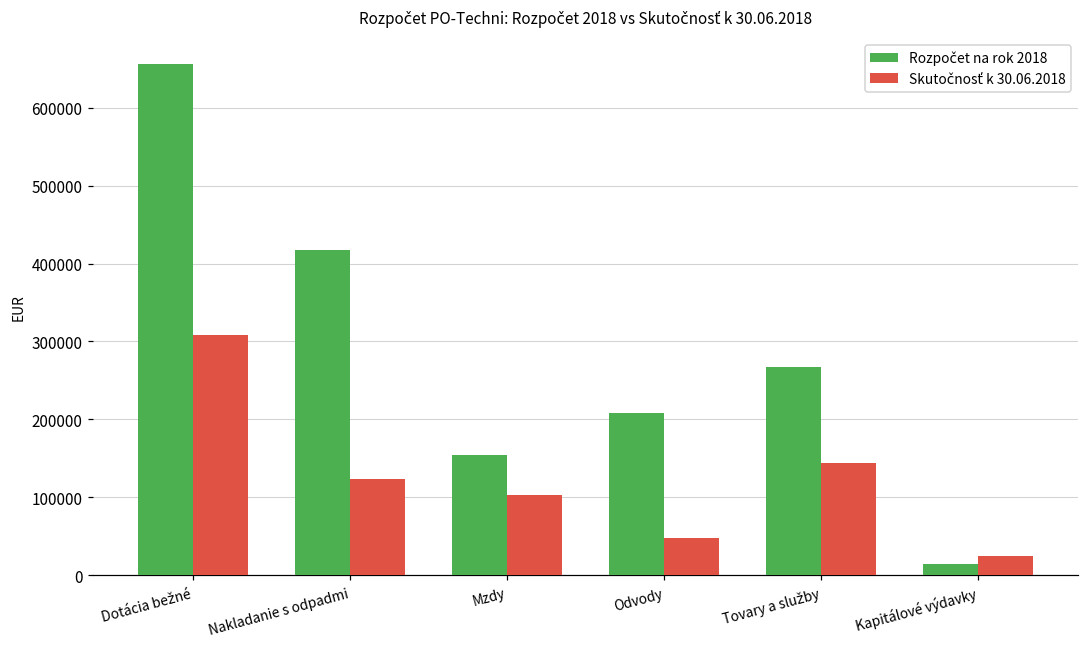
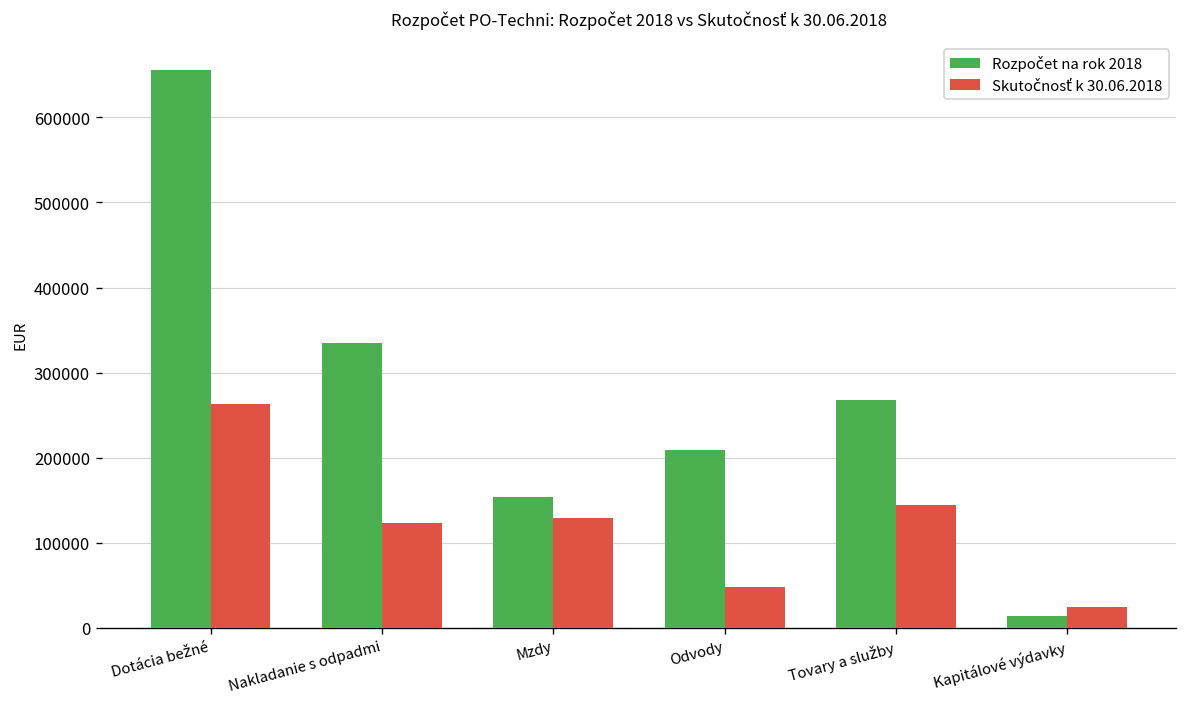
  {
    "Rozpočet na rok 2018": {
      "Dotácia bežné": 660000,
-     "Nakladanie s odpadmi": 420000,
+     "Nakladanie s odpadmi": 340000,
      "Mzdy": 150000,
      "Odvody": 210000,
      "Tovary a služby": 270000,
      "Kapitálové výdavky": 10000
    },
    "Skutočnosť k 30.06.2018": {
-     "Dotácia bežné": 310000,
+     "Dotácia bežné": 260000,
      "Nakladanie s odpadmi": 120000,
-     "Mzdy": 100000,
+     "Mzdy": 130000,
      "Odvody": 50000,
      "Tovary a služby": 140000,
      "Kapitálové výdavky": 20000
    }
  }
